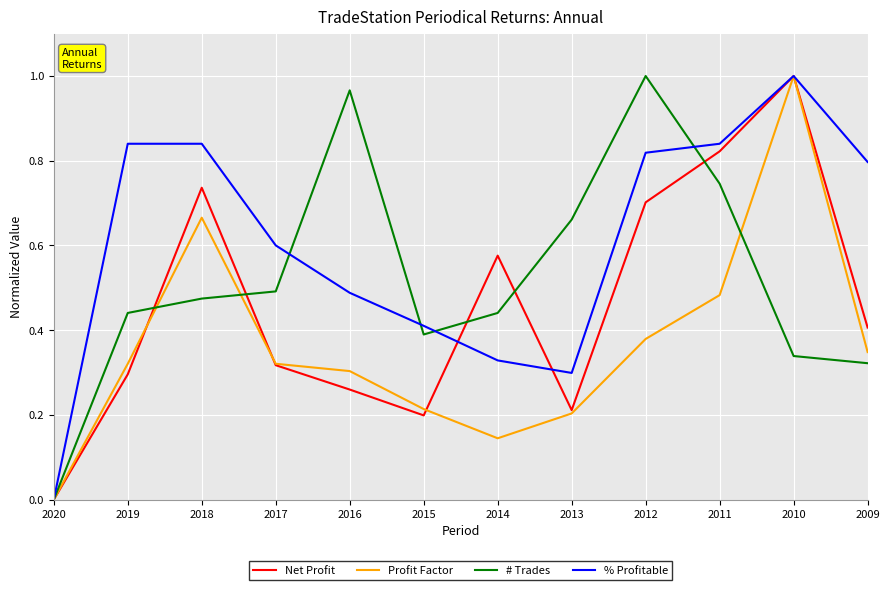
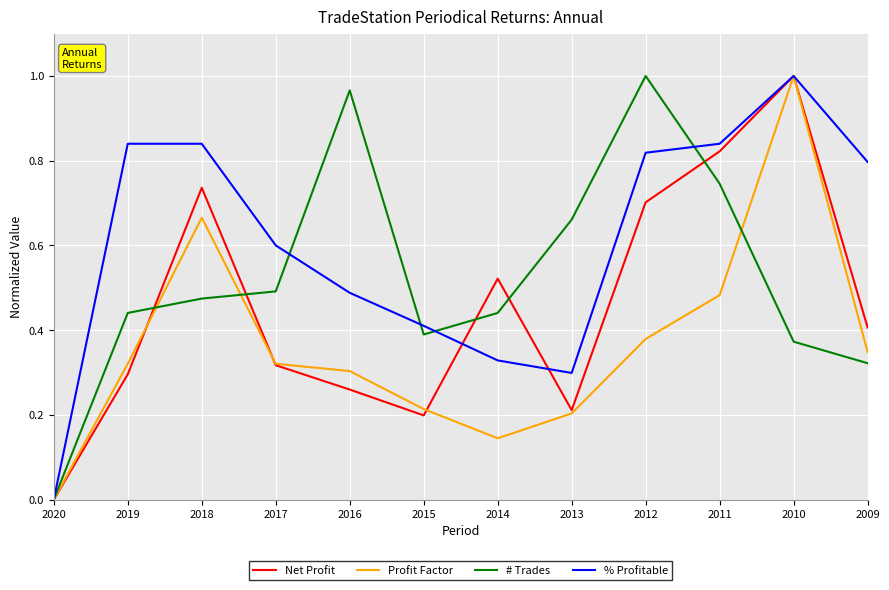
  {
    "Net Profit": {
      "2019": 0.30,
      "2018": 0.74,
      "2016": 0.26,
      "2015": 0.20,
-     "2014": 0.58,
+     "2014": 0.52,
      "2013": 0.21,
      "2012": 0.70,
      "2011": 0.82,
      "2009": 0.41
    },
    "Profit Factor": {
      "2019": 0.32,
      "2018": 0.67,
      "2016": 0.30,
      "2015": 0.21,
      "2014": 0.14,
      "2013": 0.20,
      "2012": 0.38,
      "2011": 0.48,
      "2009": 0.35
    },
    "# Trades": {
      "2019": 0.44,
      "2018": 0.47,
      "2017": 0.49,
      "2016": 0.97,
      "2015": 0.39,
      "2014": 0.44,
      "2013": 0.66,
      "2012": 1.00,
      "2011": 0.75,
-     "2010": 0.34,
+     "2010": 0.37,
      "2009": 0.32
    },
    "% Profitable": {
      "2019": 0.84,
      "2018": 0.84,
      "2017": 0.60,
      "2016": 0.49,
      "2015": 0.41,
      "2014": 0.33,
      "2013": 0.30,
      "2012": 0.82,
      "2011": 0.84,
      "2009": 0.80
    }
  }
